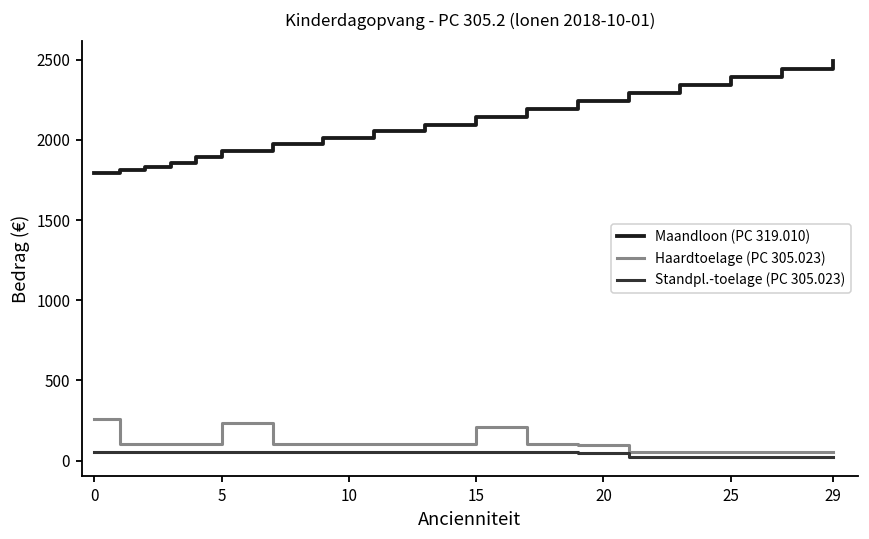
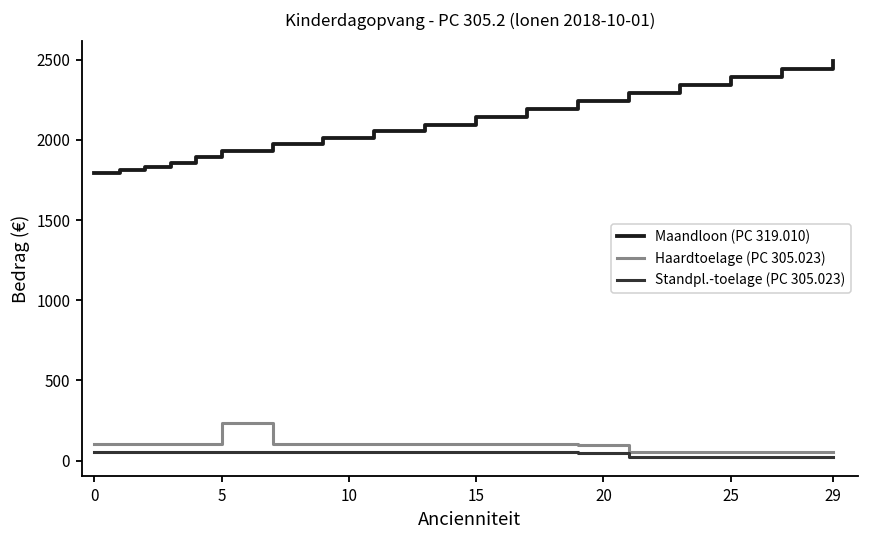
  {
    "Haardtoelage (PC 305.023)": {
-     "0": 260,
+     "0": 100,
      "5": 240,
-     "15": 210,
+     "15": 100,
      "25": 50,
      "29": 50
    }
  }
